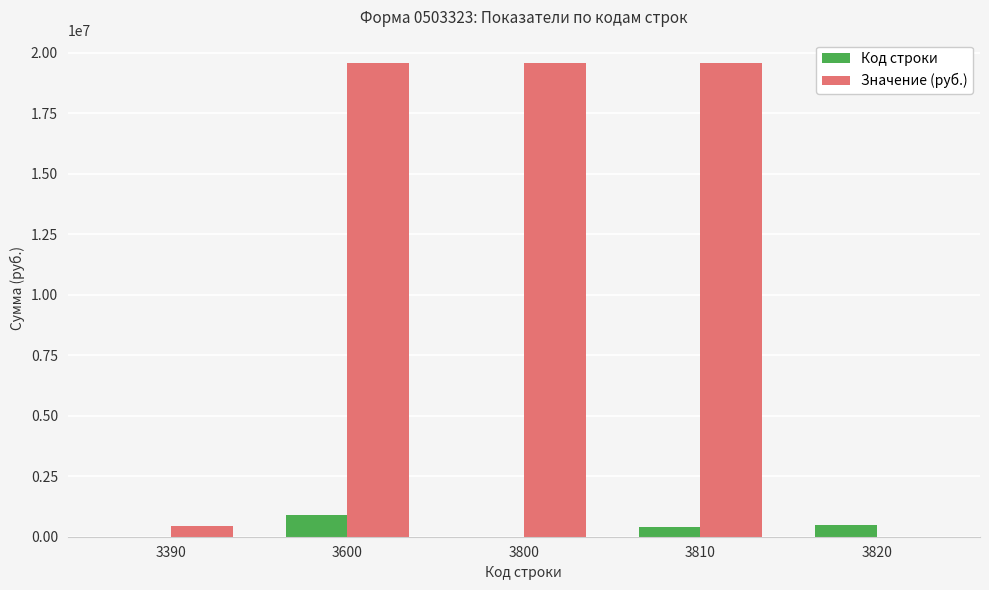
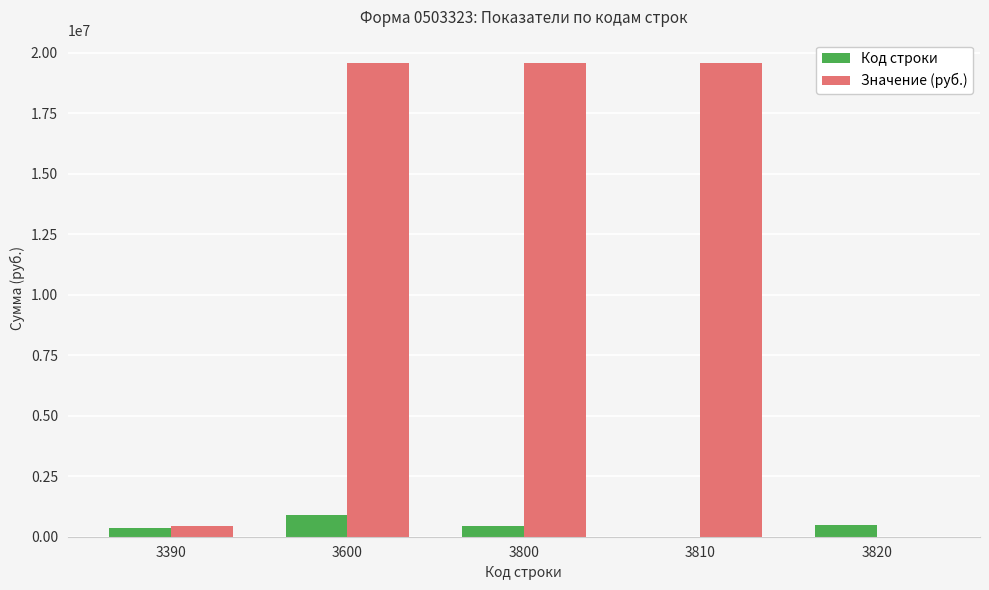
  {
    "Код строки": {
-     "3390": 0,
+     "3390": 400000,
      "3600": 900000,
-     "3800": 0,
-     "3810": 400000,
+     "3800": 400000,
+     "3810": 0,
      "3820": 500000
    },
    "Значение (руб.)": {
      "3390": 500000,
      "3600": 19600000,
      "3800": 19600000,
      "3810": 19600000,
      "3820": 0
    }
  }
